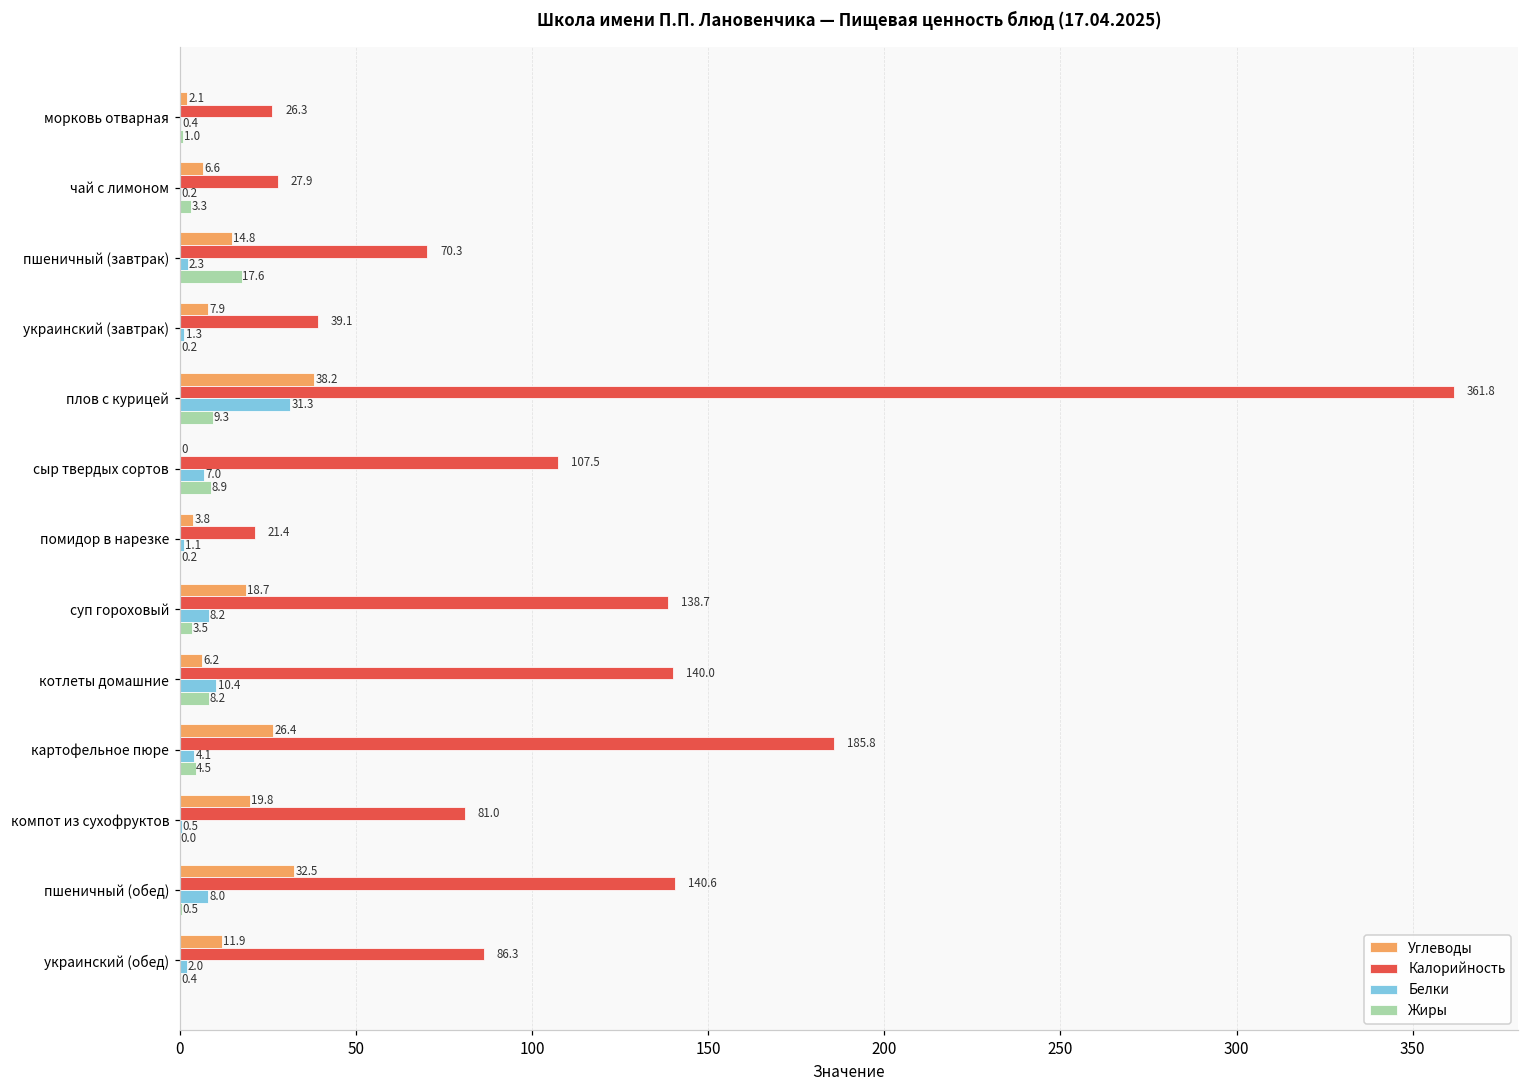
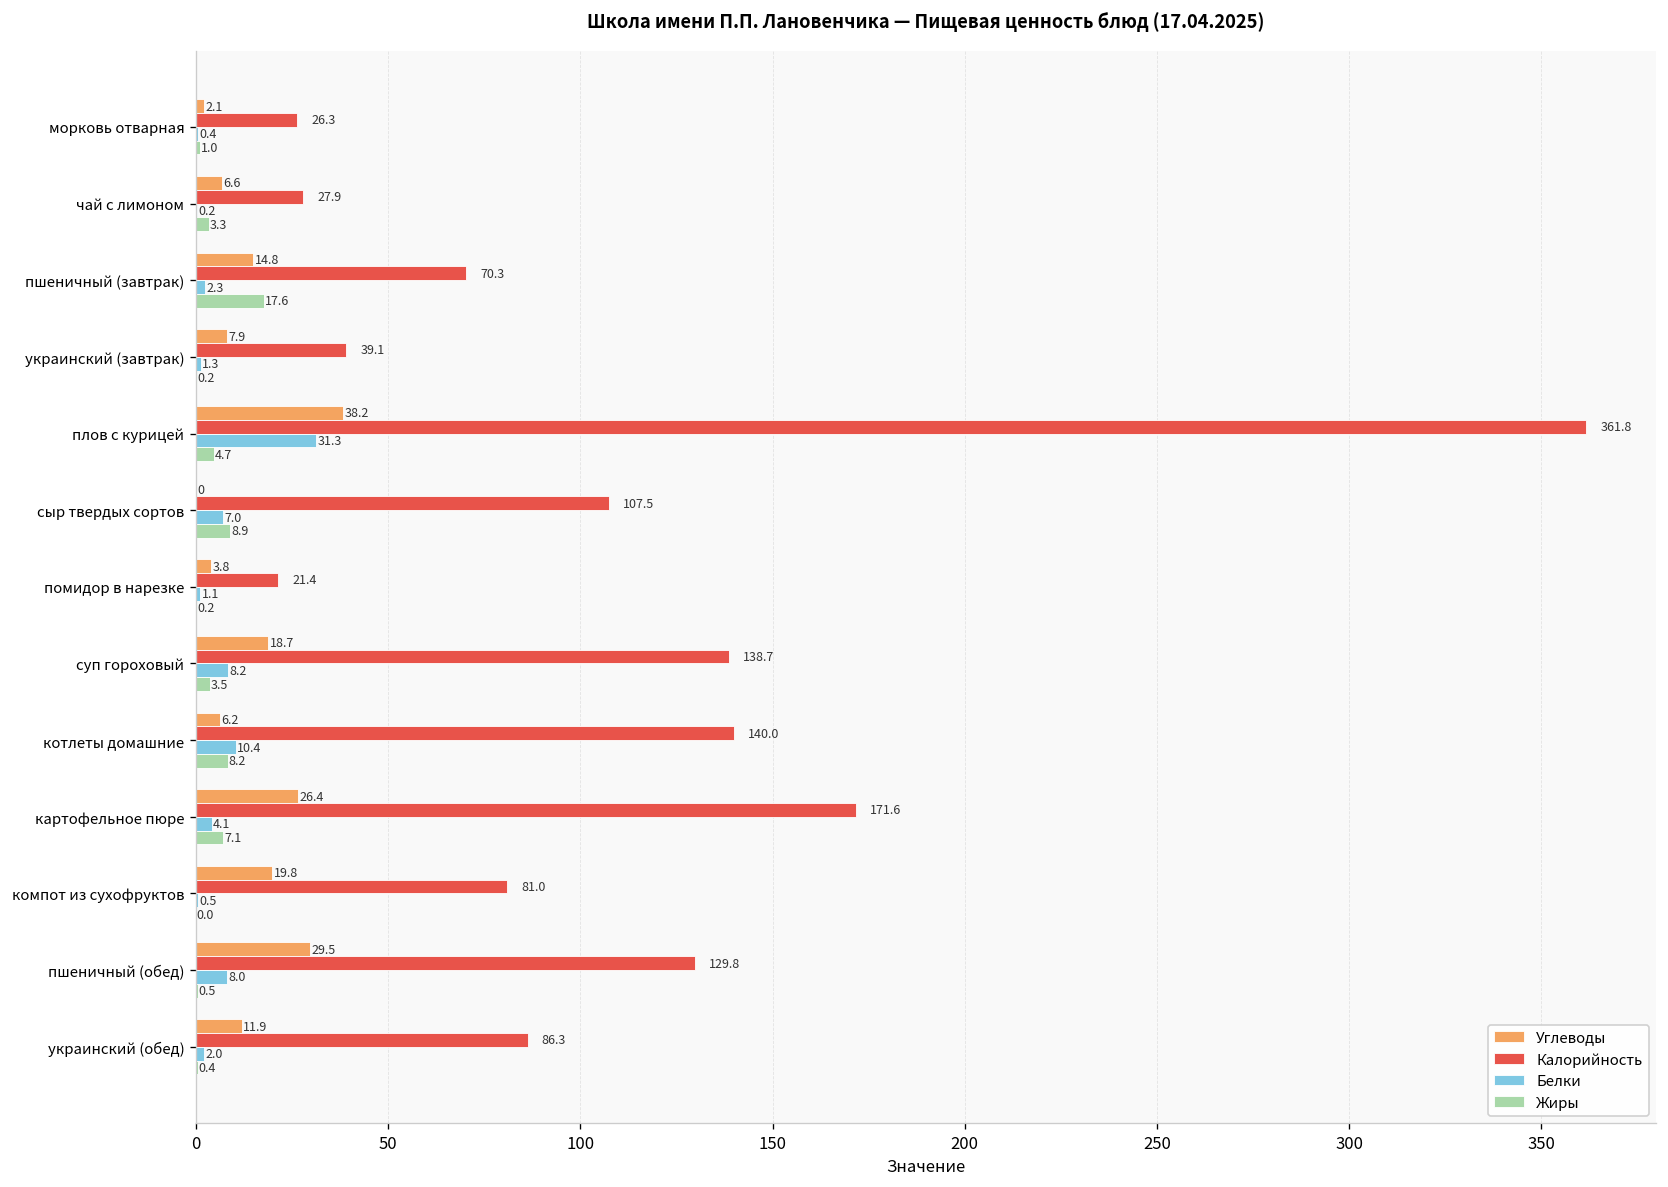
  {
    "Углеводы": {
      "морковь отварная": 2.1,
      "чай с лимоном": 6.6,
      "пшеничный (завтрак)": 14.8,
      "украинский (завтрак)": 7.9,
      "плов с курицей": 38.2,
      "сыр твердых сортов": 0,
      "помидор в нарезке": 3.8,
      "суп гороховый": 18.7,
      "котлеты домашние": 6.2,
      "картофельное пюре": 26.4,
      "компот из сухофруктов": 19.8,
-     "пшеничный (обед)": 32.5,
+     "пшеничный (обед)": 29.5,
      "украинский (обед)": 11.9
    },
    "Калорийность": {
      "морковь отварная": 26.3,
      "чай с лимоном": 27.9,
      "пшеничный (завтрак)": 70.3,
      "украинский (завтрак)": 39.1,
      "плов с курицей": 361.8,
      "сыр твердых сортов": 107.5,
      "помидор в нарезке": 21.4,
      "суп гороховый": 138.7,
      "котлеты домашние": 140.0,
-     "картофельное пюре": 185.8,
+     "картофельное пюре": 171.6,
      "компот из сухофруктов": 81.0,
-     "пшеничный (обед)": 140.6,
+     "пшеничный (обед)": 129.8,
      "украинский (обед)": 86.3
    },
    "Белки": {
      "морковь отварная": 0.4,
      "чай с лимоном": 0.2,
      "пшеничный (завтрак)": 2.3,
      "украинский (завтрак)": 1.3,
      "плов с курицей": 31.3,
      "сыр твердых сортов": 7.0,
      "помидор в нарезке": 1.1,
      "суп гороховый": 8.2,
      "котлеты домашние": 10.4,
      "картофельное пюре": 4.1,
      "компот из сухофруктов": 0.5,
      "пшеничный (обед)": 8.0,
      "украинский (обед)": 2.0
    },
    "Жиры": {
      "морковь отварная": 1.0,
      "чай с лимоном": 3.3,
      "пшеничный (завтрак)": 17.6,
      "украинский (завтрак)": 0.2,
-     "плов с курицей": 9.3,
+     "плов с курицей": 4.7,
      "сыр твердых сортов": 8.9,
      "помидор в нарезке": 0.2,
      "суп гороховый": 3.5,
      "котлеты домашние": 8.2,
-     "картофельное пюре": 4.5,
+     "картофельное пюре": 7.1,
      "компот из сухофруктов": 0.0,
      "пшеничный (обед)": 0.5,
      "украинский (обед)": 0.4
    }
  }
